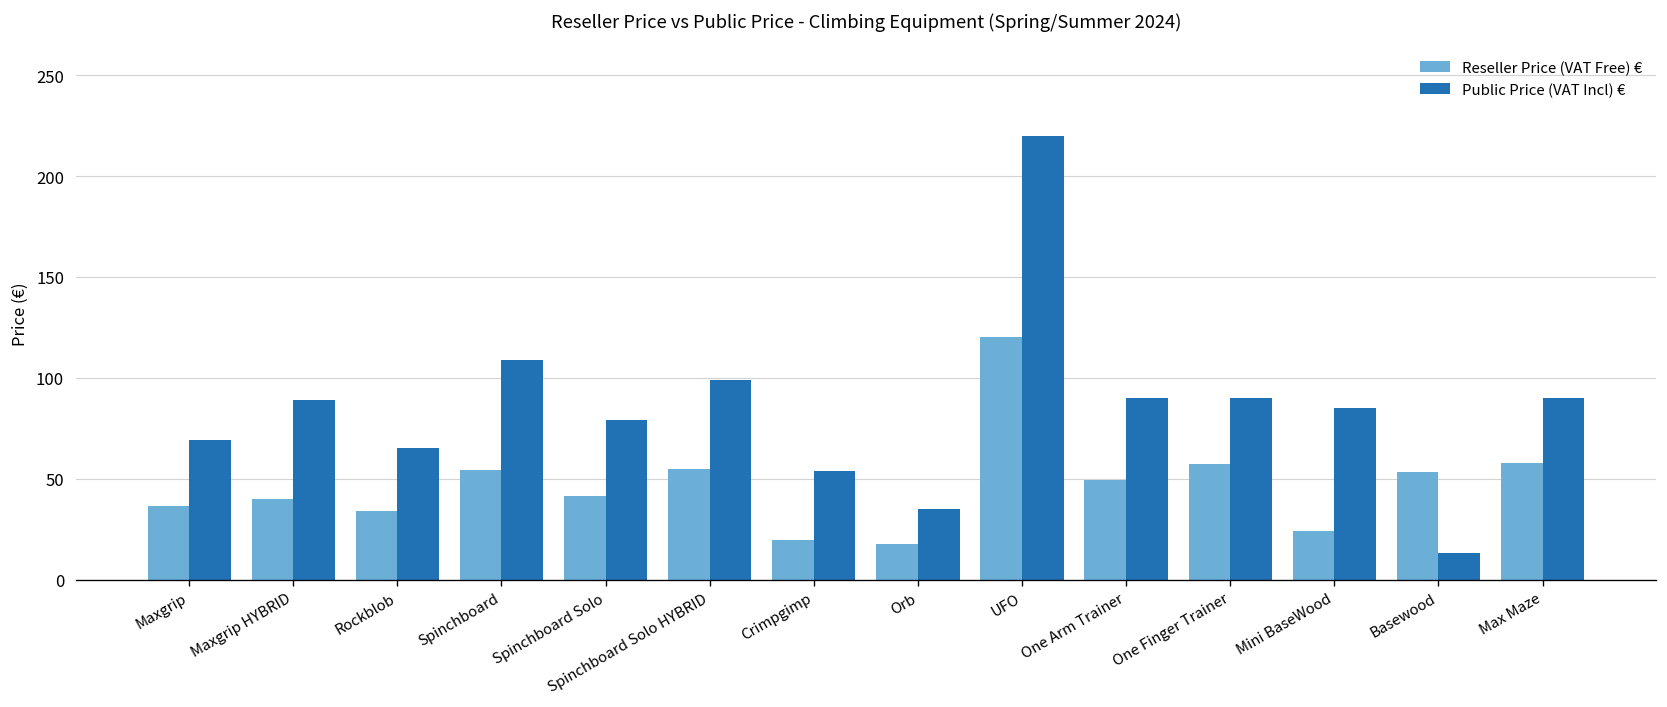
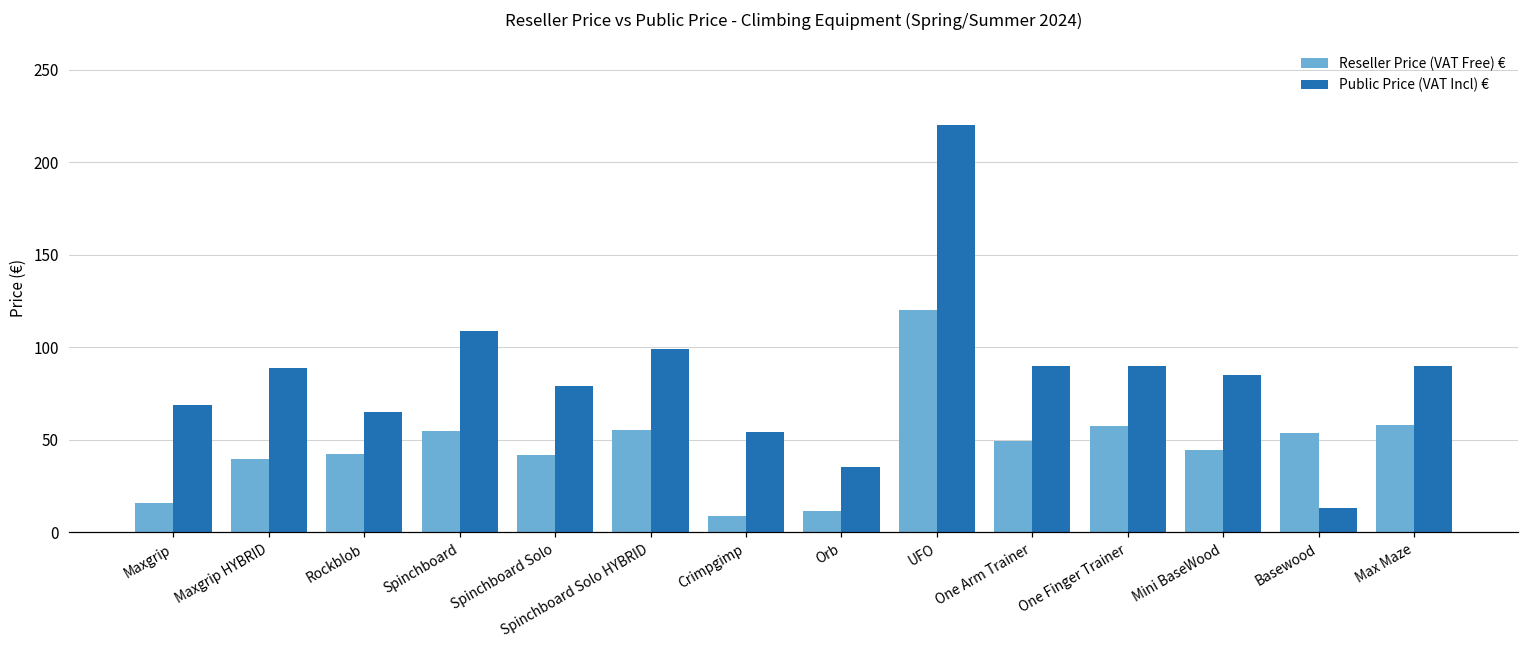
  {
    "Reseller Price (VAT Free) €": {
-     "Maxgrip": 36,
+     "Maxgrip": 16,
      "Maxgrip HYBRID": 40,
-     "Rockblob": 34,
+     "Rockblob": 42,
      "Spinchboard": 55,
      "Spinchboard Solo": 42,
      "Spinchboard Solo HYBRID": 55,
-     "Crimpgimp": 20,
-     "Orb": 18,
+     "Crimpgimp": 9,
+     "Orb": 12,
      "UFO": 120,
      "One Arm Trainer": 50,
      "One Finger Trainer": 57,
-     "Mini BaseWood": 24,
+     "Mini BaseWood": 45,
      "Basewood": 54,
      "Max Maze": 58
    },
    "Public Price (VAT Incl) €": {
      "Maxgrip": 69,
      "Maxgrip HYBRID": 89,
      "Rockblob": 65,
      "Spinchboard": 109,
      "Spinchboard Solo": 79,
      "Spinchboard Solo HYBRID": 99,
      "Crimpgimp": 54,
      "Orb": 35,
      "UFO": 220,
      "One Arm Trainer": 90,
      "One Finger Trainer": 90,
      "Mini BaseWood": 85,
      "Basewood": 13,
      "Max Maze": 90
    }
  }
